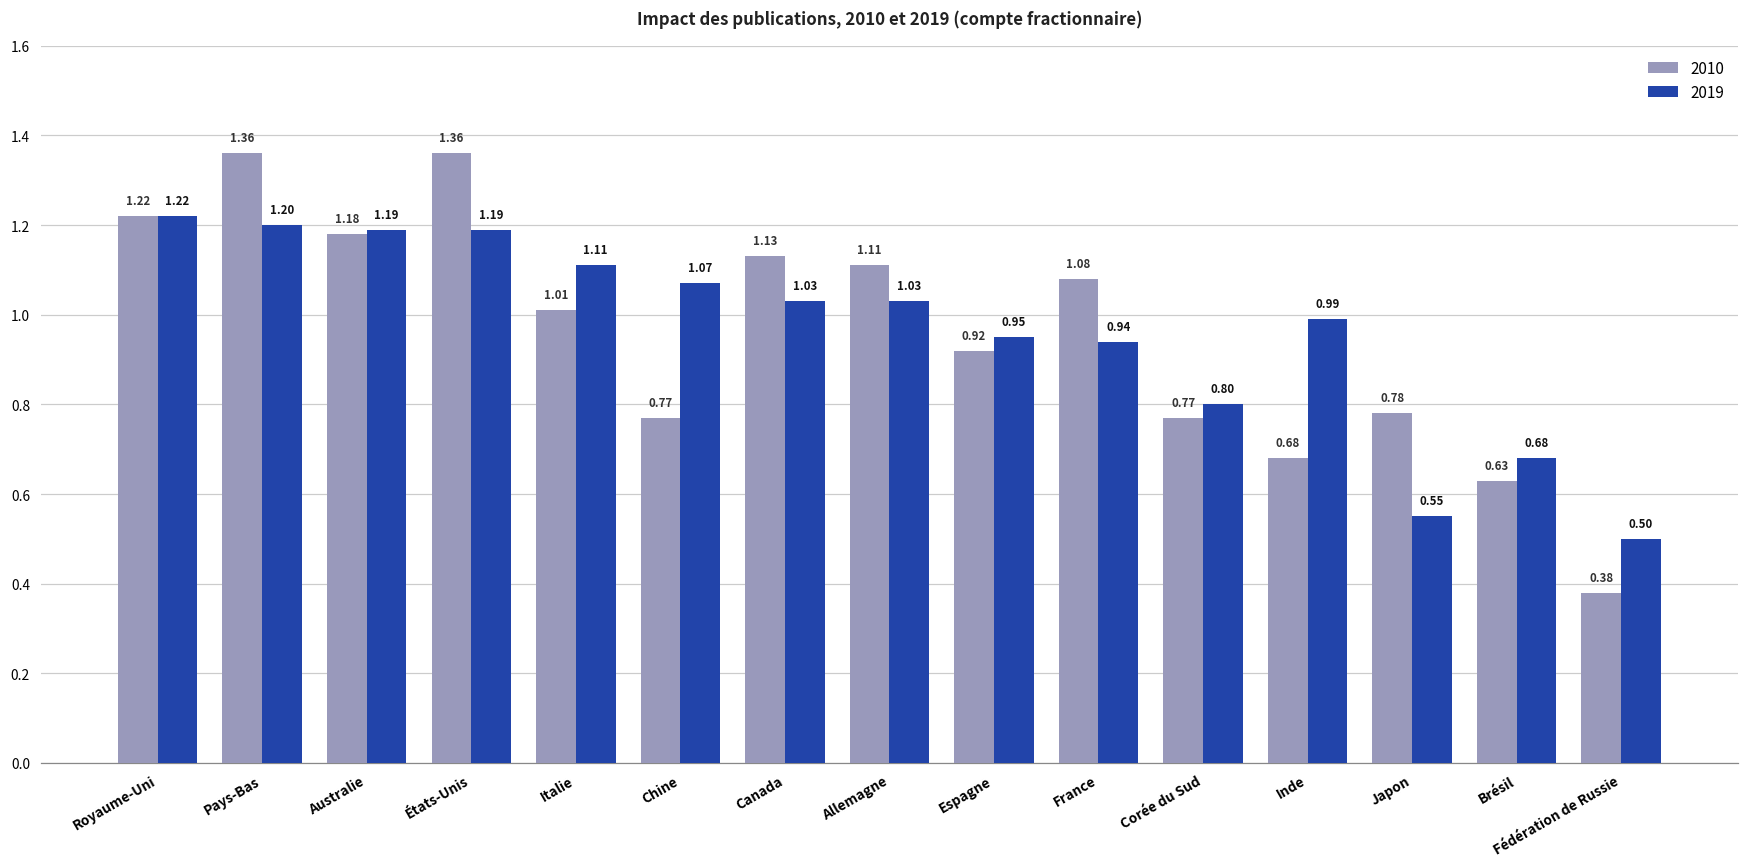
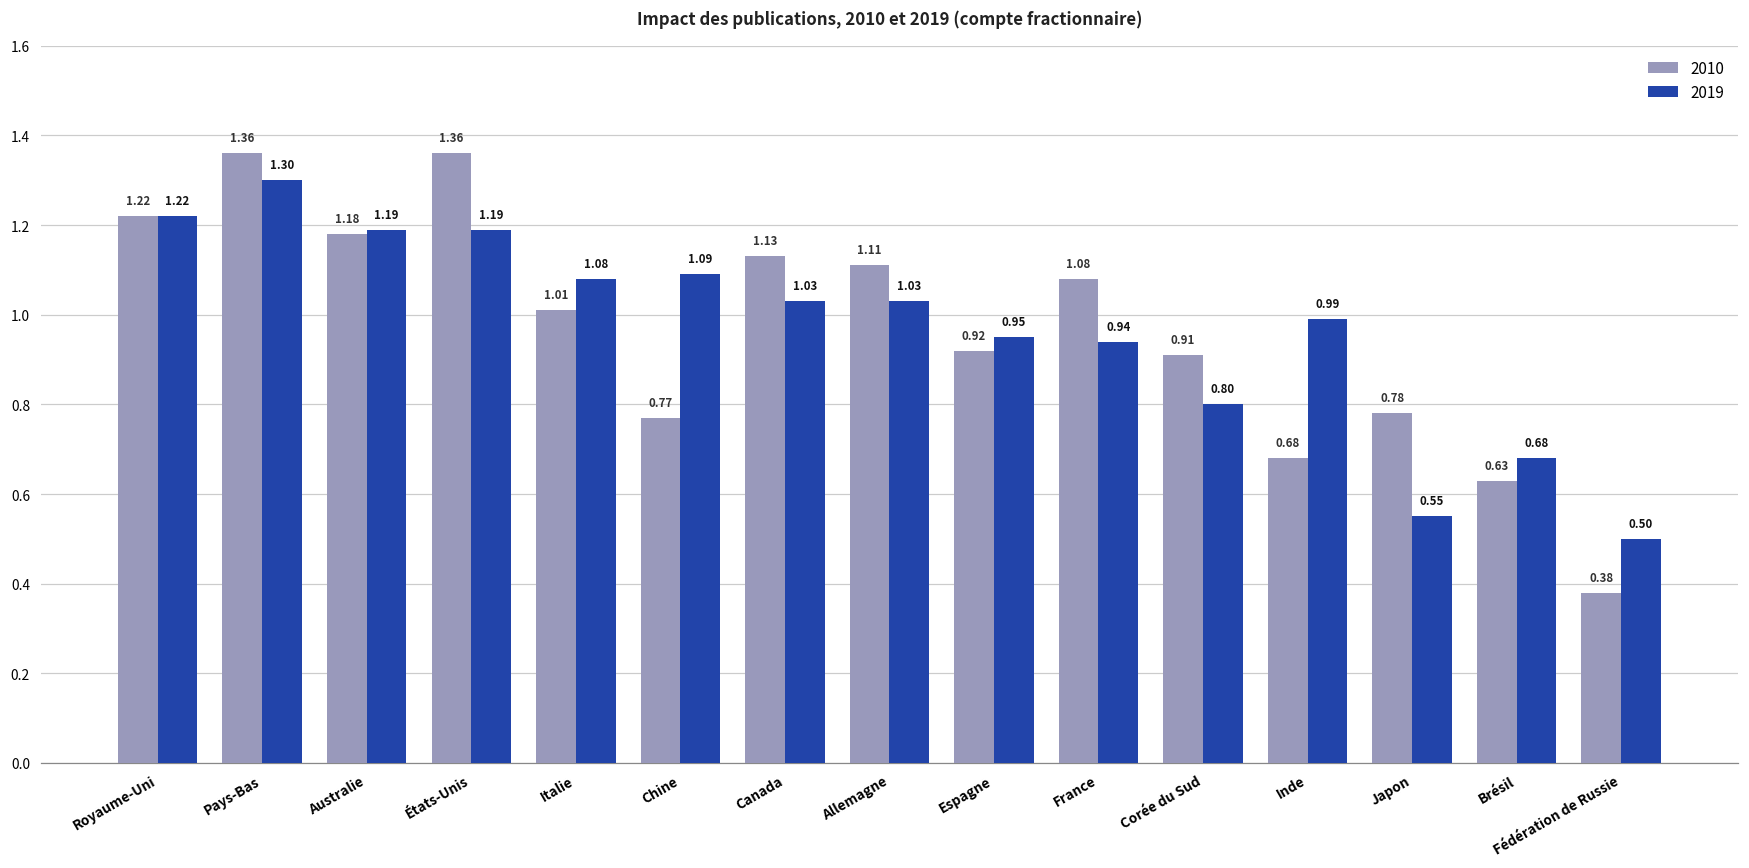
  {
    "2010": {
      "Royaume-Uni": 1.22,
      "Pays-Bas": 1.36,
      "Australie": 1.18,
      "États-Unis": 1.36,
      "Italie": 1.01,
      "Chine": 0.77,
      "Canada": 1.13,
      "Allemagne": 1.11,
      "Espagne": 0.92,
      "France": 1.08,
-     "Corée du Sud": 0.77,
+     "Corée du Sud": 0.91,
      "Inde": 0.68,
      "Japon": 0.78,
      "Brésil": 0.63,
      "Fédération de Russie": 0.38
    },
    "2019": {
      "Royaume-Uni": 1.22,
-     "Pays-Bas": 1.20,
+     "Pays-Bas": 1.30,
      "Australie": 1.19,
      "États-Unis": 1.19,
-     "Italie": 1.11,
-     "Chine": 1.07,
+     "Italie": 1.08,
+     "Chine": 1.09,
      "Canada": 1.03,
      "Allemagne": 1.03,
      "Espagne": 0.95,
      "France": 0.94,
      "Corée du Sud": 0.80,
      "Inde": 0.99,
      "Japon": 0.55,
      "Brésil": 0.68,
      "Fédération de Russie": 0.50
    }
  }
